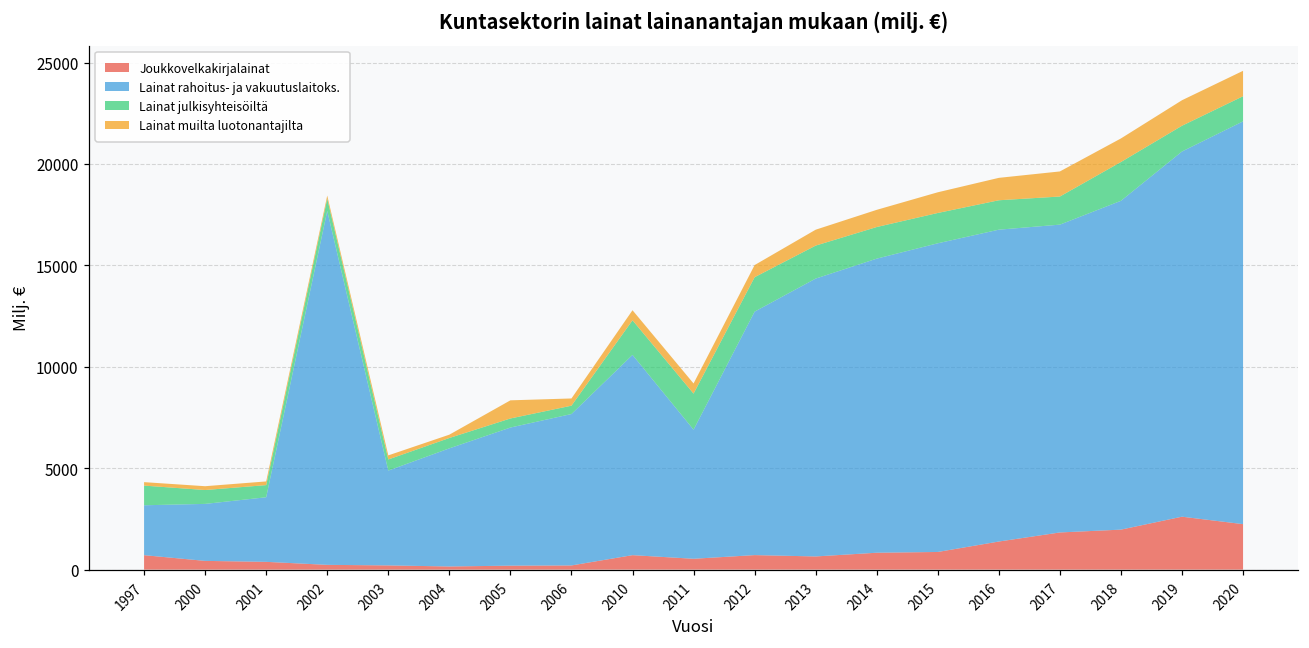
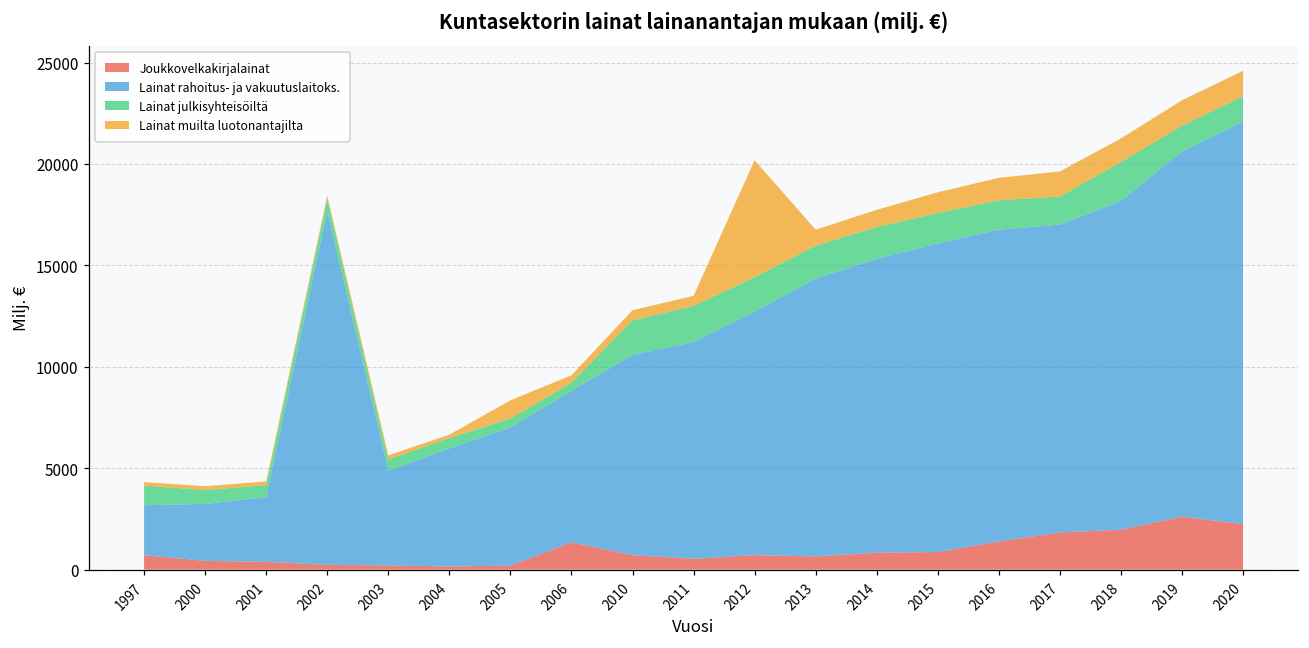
  {
    "Joukkovelkakirjalainat": {
      "1997": 700,
      "2000": 400,
      "2001": 400,
      "2002": 200,
      "2003": 200,
      "2004": 200,
      "2005": 200,
-     "2006": 200,
+     "2006": 1300,
      "2010": 700,
      "2011": 500,
      "2012": 700,
      "2013": 600,
      "2014": 800,
      "2015": 900,
      "2016": 1400,
      "2017": 1800,
      "2018": 2000,
      "2019": 2600,
      "2020": 2200
    },
    "Lainat rahoitus- ja vakuutuslaitoks.": {
      "1997": 2500,
      "2000": 2800,
      "2001": 3200,
      "2002": 17500,
      "2003": 4700,
      "2004": 5800,
      "2005": 6800,
      "2006": 7500,
      "2010": 9900,
-     "2011": 6400,
+     "2011": 10700,
      "2012": 12000,
      "2013": 13700,
      "2014": 14500,
      "2015": 15200,
      "2016": 15400,
      "2017": 15200,
      "2018": 16200,
      "2019": 18000,
      "2020": 19900
    },
    "Lainat julkisyhteisöiltä": {
      "1997": 1000,
      "2000": 700,
      "2001": 600,
      "2002": 600,
      "2003": 500,
      "2004": 500,
      "2005": 400,
      "2006": 400,
      "2010": 1700,
      "2011": 1800,
      "2012": 1700,
      "2013": 1600,
      "2014": 1600,
      "2015": 1500,
      "2016": 1500,
      "2017": 1400,
      "2018": 1900,
      "2019": 1300,
      "2020": 1200
    },
    "Lainat muilta luotonantajilta": {
      "1997": 200,
      "2000": 200,
      "2001": 200,
      "2002": 200,
      "2003": 200,
      "2004": 200,
      "2005": 900,
      "2006": 400,
      "2010": 500,
      "2011": 500,
-     "2012": 600,
+     "2012": 5800,
      "2013": 800,
      "2014": 800,
      "2015": 1000,
      "2016": 1100,
      "2017": 1200,
      "2018": 1200,
      "2019": 1300,
      "2020": 1300
    }
  }
